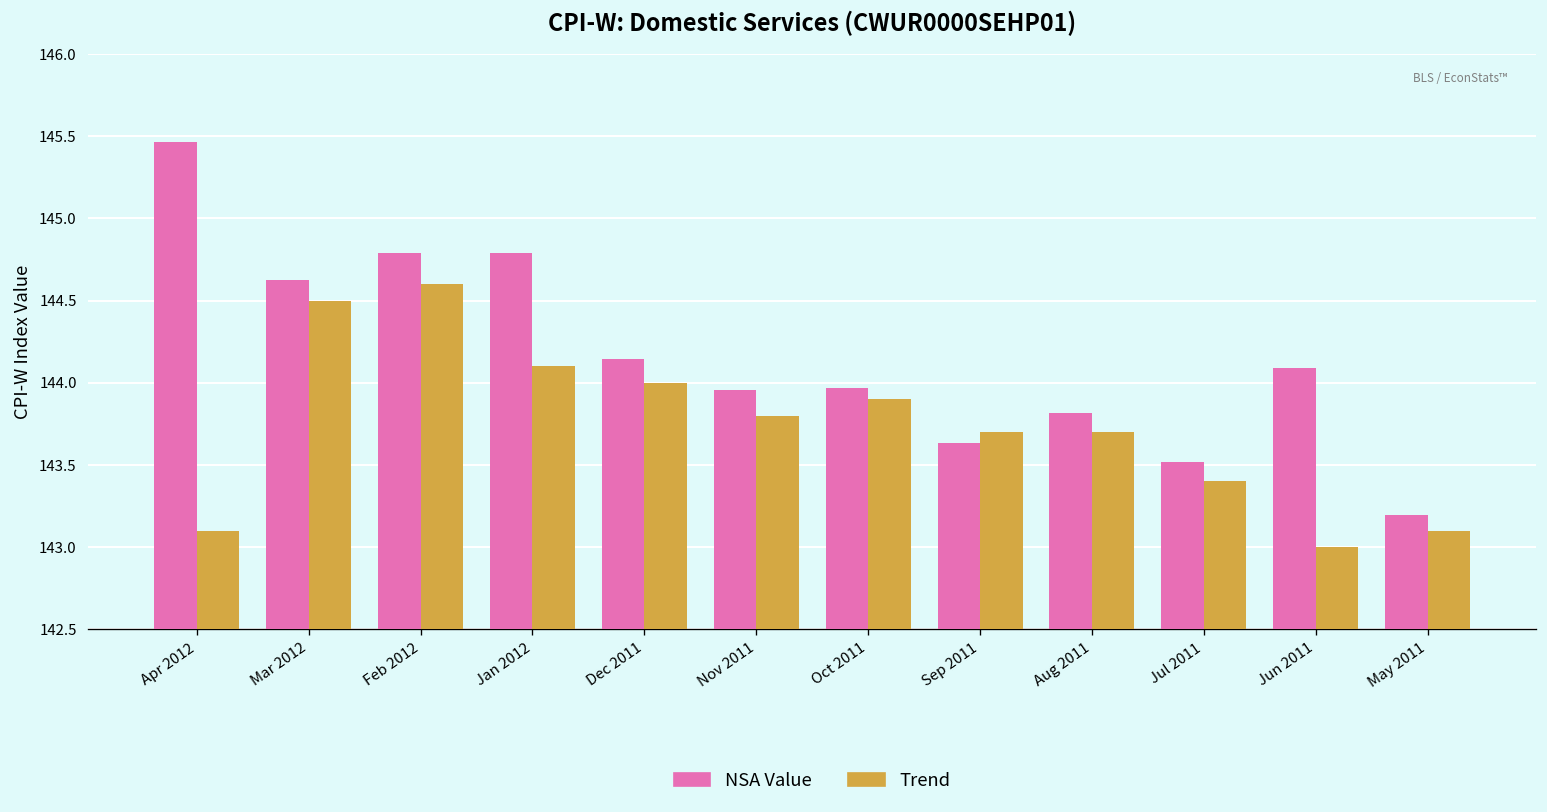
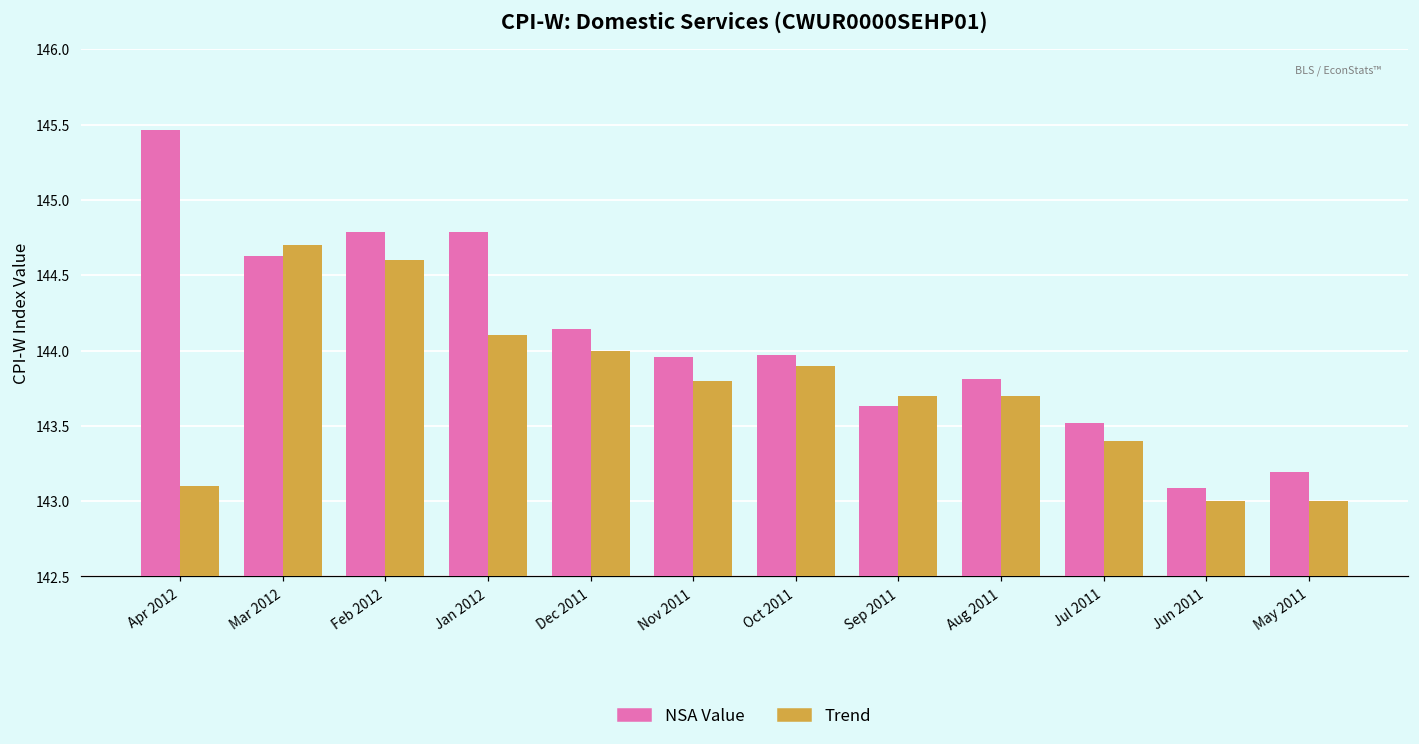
  {
    "NSA Value": {
      "Apr 2012": 145.47,
      "Mar 2012": 144.63,
      "Feb 2012": 144.79,
      "Jan 2012": 144.79,
      "Dec 2011": 144.15,
      "Nov 2011": 143.96,
      "Oct 2011": 143.97,
      "Sep 2011": 143.63,
      "Aug 2011": 143.81,
      "Jul 2011": 143.52,
-     "Jun 2011": 144.09,
+     "Jun 2011": 143.09,
      "May 2011": 143.19
    },
    "Trend": {
      "Apr 2012": 143.1,
-     "Mar 2012": 144.5,
+     "Mar 2012": 144.7,
      "Feb 2012": 144.6,
      "Jan 2012": 144.1,
      "Dec 2011": 144.0,
      "Nov 2011": 143.8,
      "Oct 2011": 143.9,
      "Sep 2011": 143.7,
      "Aug 2011": 143.7,
      "Jul 2011": 143.4,
      "Jun 2011": 143.0,
-     "May 2011": 143.1
+     "May 2011": 143.0
    }
  }
